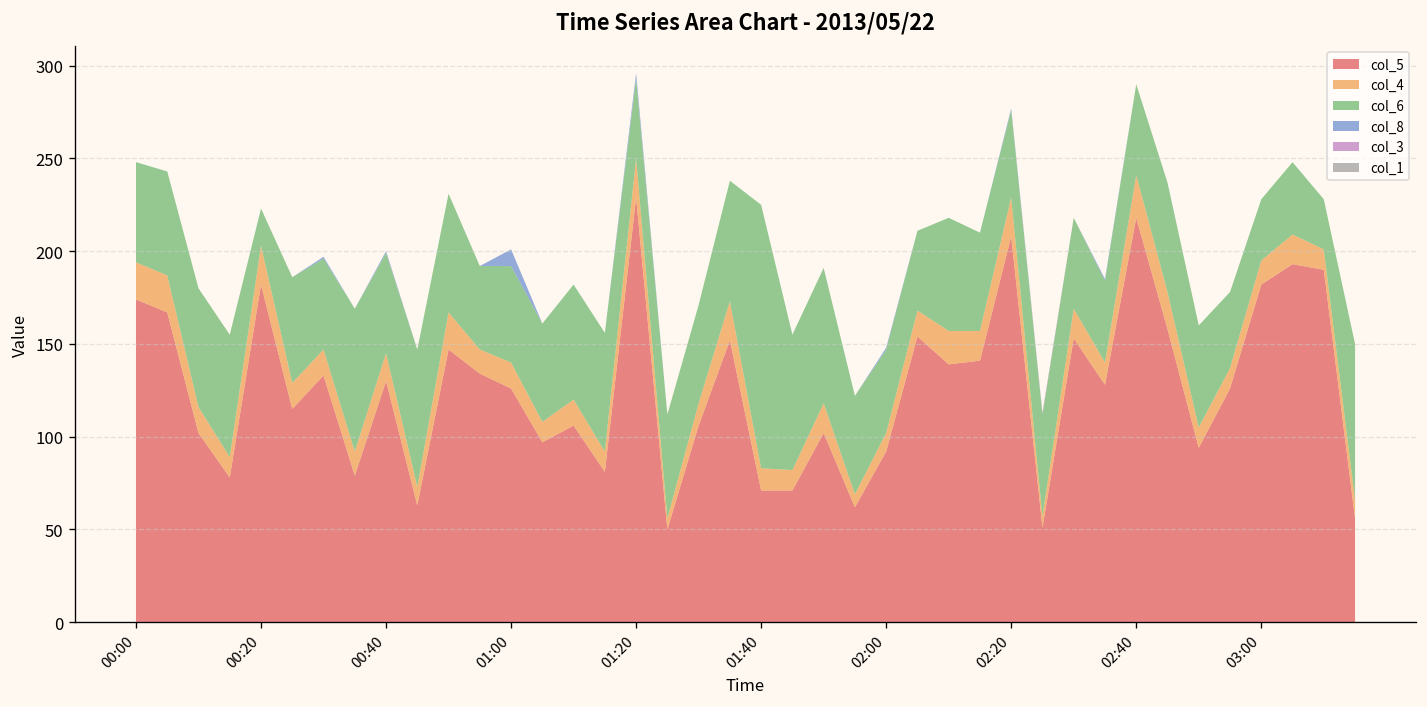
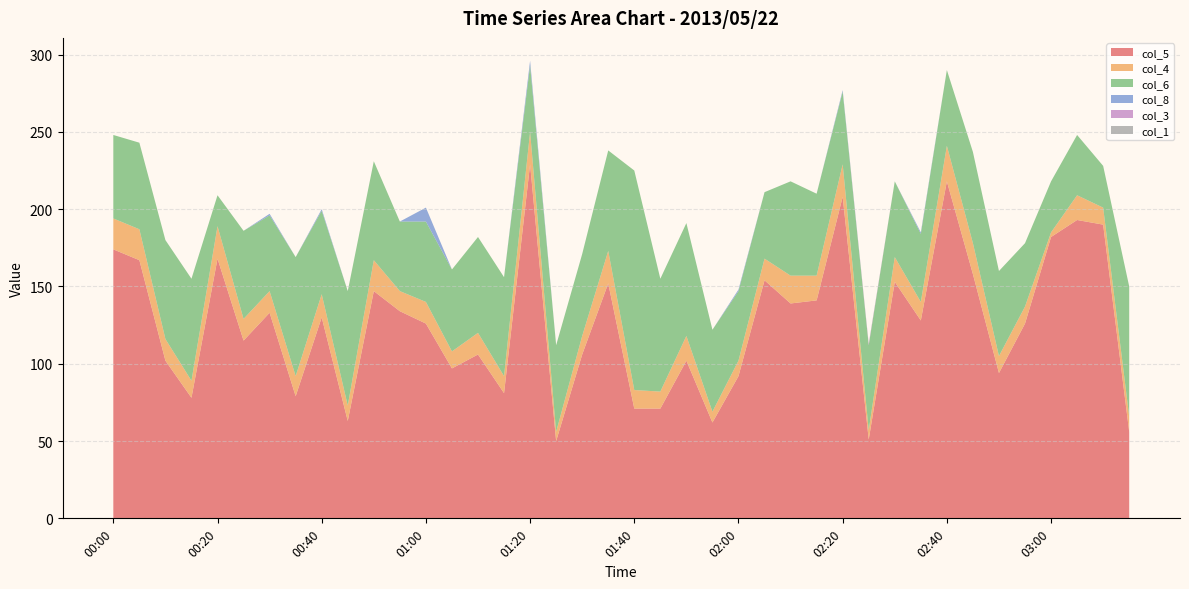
  {
    "col_5": {
      "00:00": 174,
-     "00:20": 182,
+     "00:20": 168,
      "00:40": 130,
      "01:00": 126,
      "01:20": 229,
      "01:40": 71,
      "02:00": 92,
      "02:20": 208,
      "02:40": 218,
      "03:00": 182
    },
    "col_4": {
      "00:00": 20,
      "00:20": 21,
      "00:40": 15,
      "01:00": 14,
      "01:20": 21,
      "01:40": 12,
      "02:00": 10,
      "02:20": 21,
      "02:40": 23,
-     "03:00": 13
+     "03:00": 3
    },
    "col_6": {
      "01:00": 52,
      "01:20": 43
    }
  }
